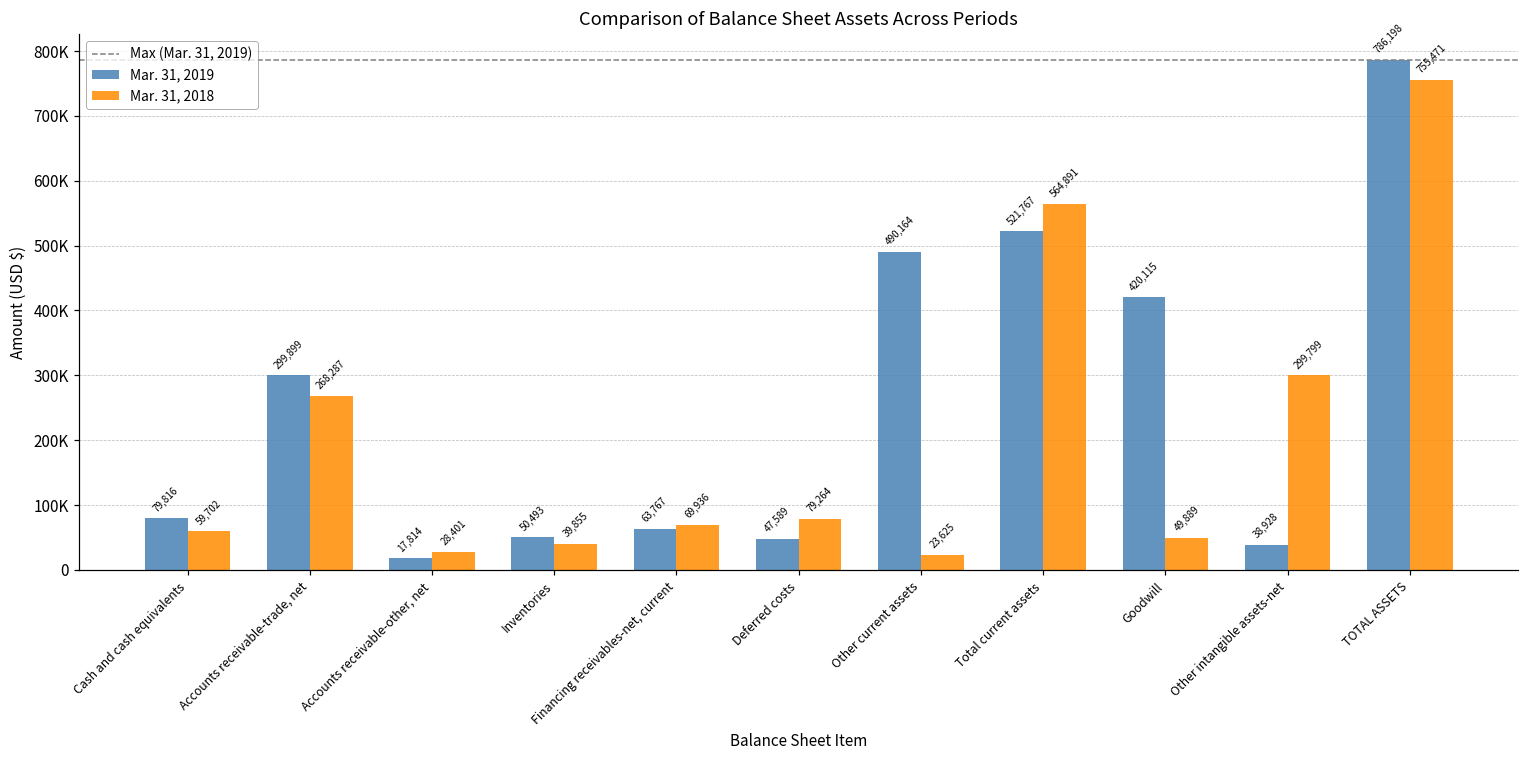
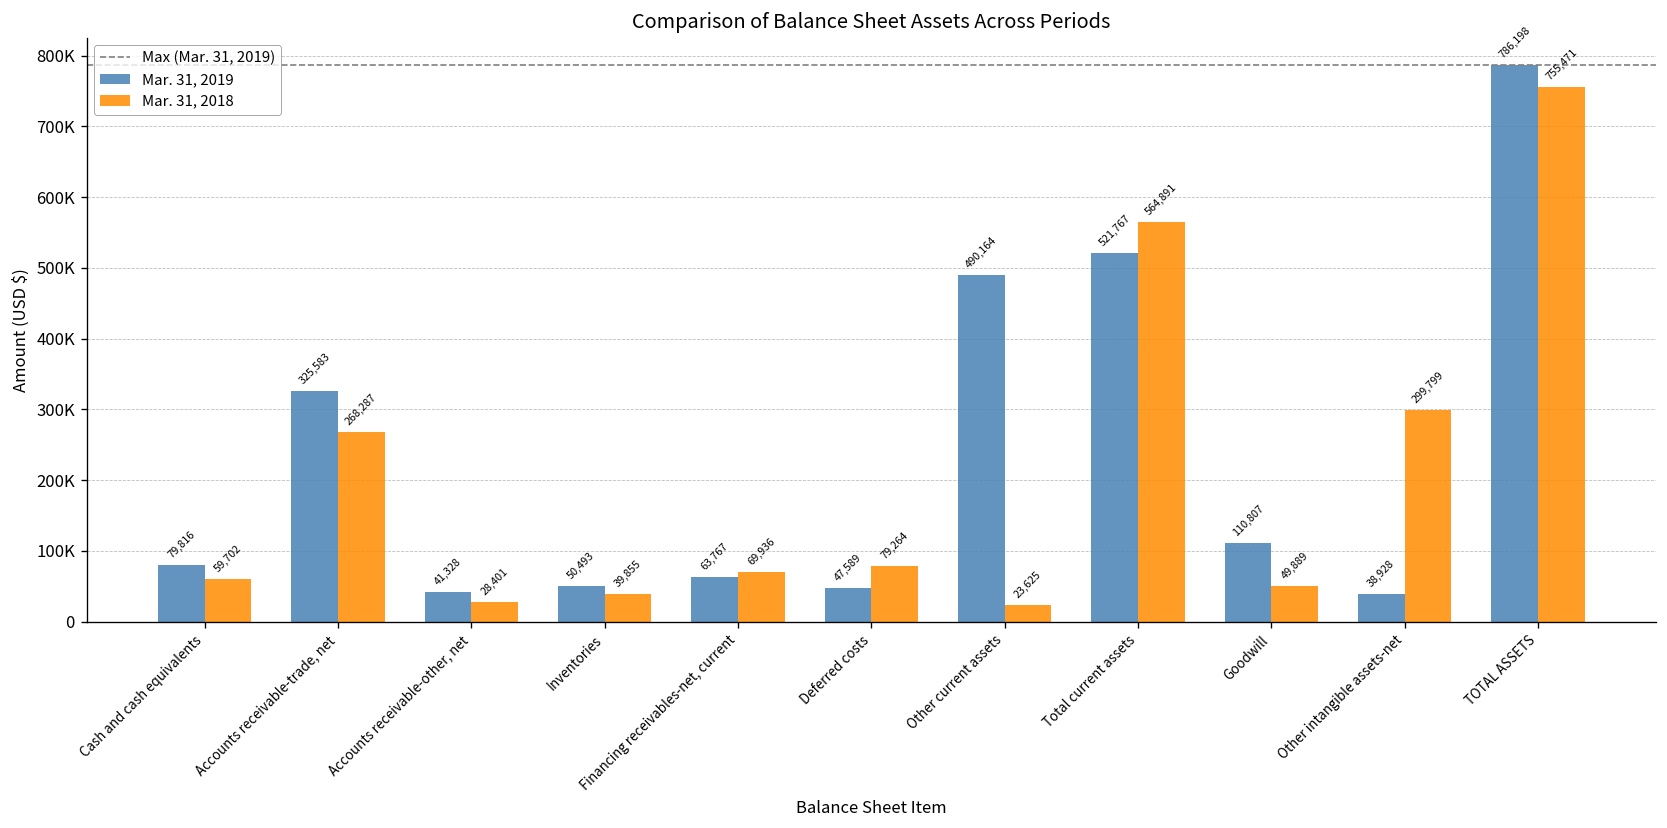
  {
    "Mar. 31, 2019": {
      "Cash and cash equivalents": "79,816",
-     "Accounts receivable-trade, net": "299,899",
-     "Accounts receivable-other, net": "17,814",
+     "Accounts receivable-trade, net": "325,583",
+     "Accounts receivable-other, net": "41,328",
      "Inventories": "50,493",
      "Financing receivables-net, current": "63,767",
      "Deferred costs": "47,589",
      "Other current assets": "490,164",
      "Total current assets": "521,767",
-     "Goodwill": "420,115",
+     "Goodwill": "110,807",
      "Other intangible assets-net": "38,928",
      "TOTAL ASSETS": "786,198"
    },
    "Mar. 31, 2018": {
      "Cash and cash equivalents": "59,702",
      "Accounts receivable-trade, net": "268,287",
      "Accounts receivable-other, net": "28,401",
      "Inventories": "39,855",
      "Financing receivables-net, current": "69,936",
      "Deferred costs": "79,264",
      "Other current assets": "23,625",
      "Total current assets": "564,891",
      "Goodwill": "49,889",
      "Other intangible assets-net": "299,799",
      "TOTAL ASSETS": "755,471"
    }
  }
